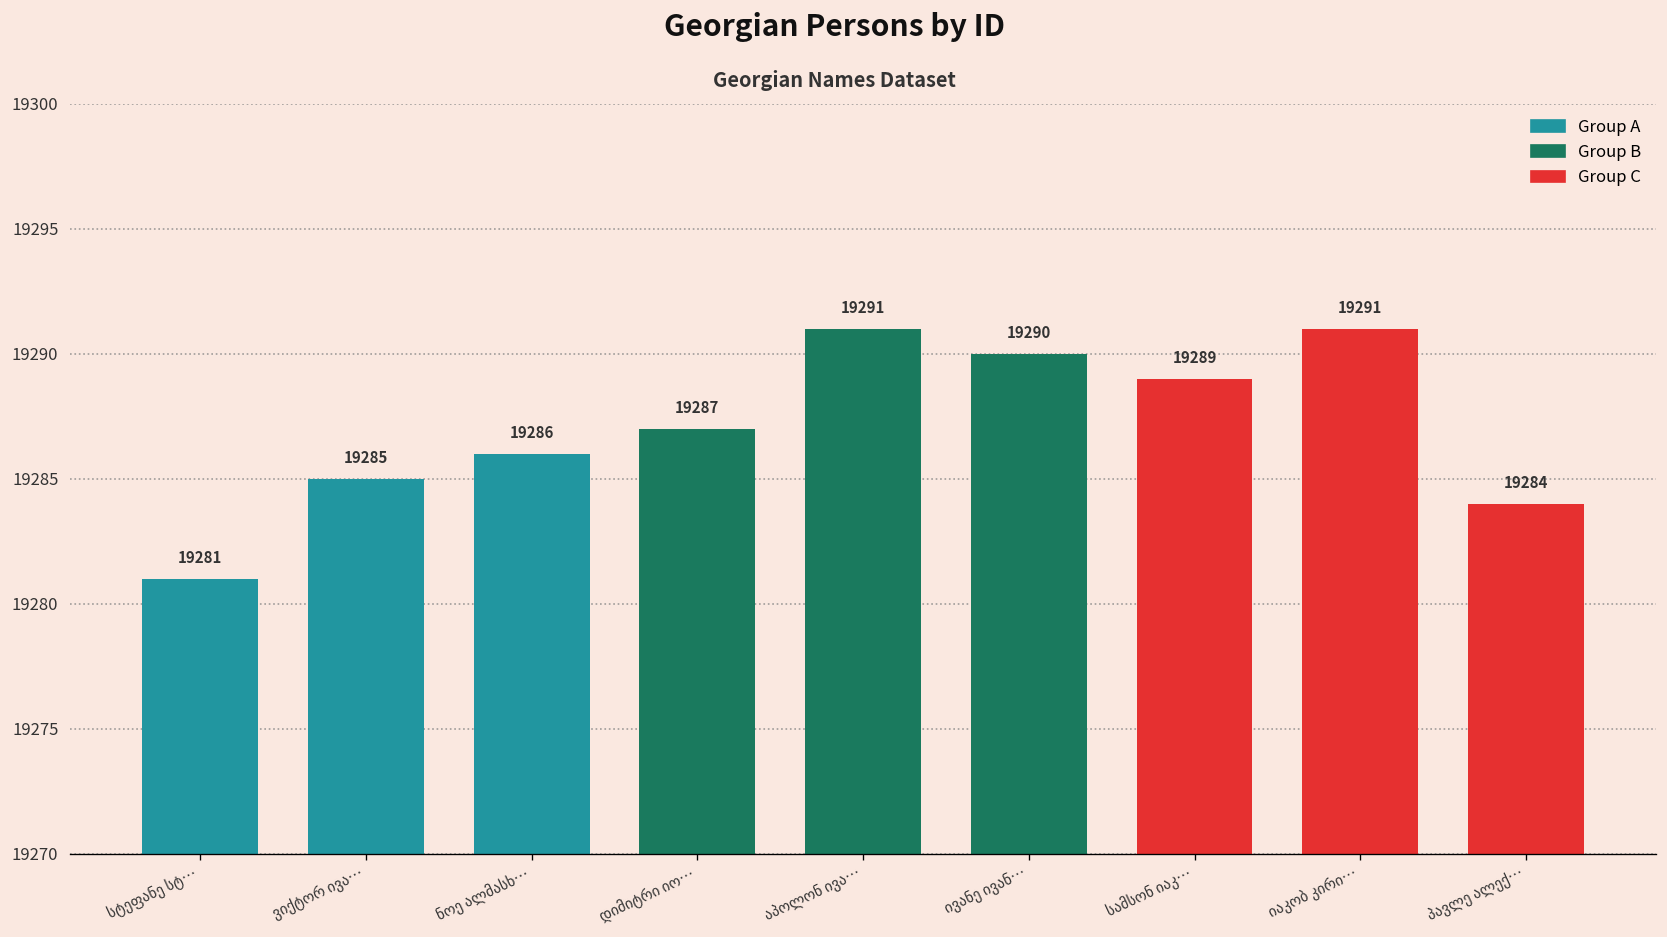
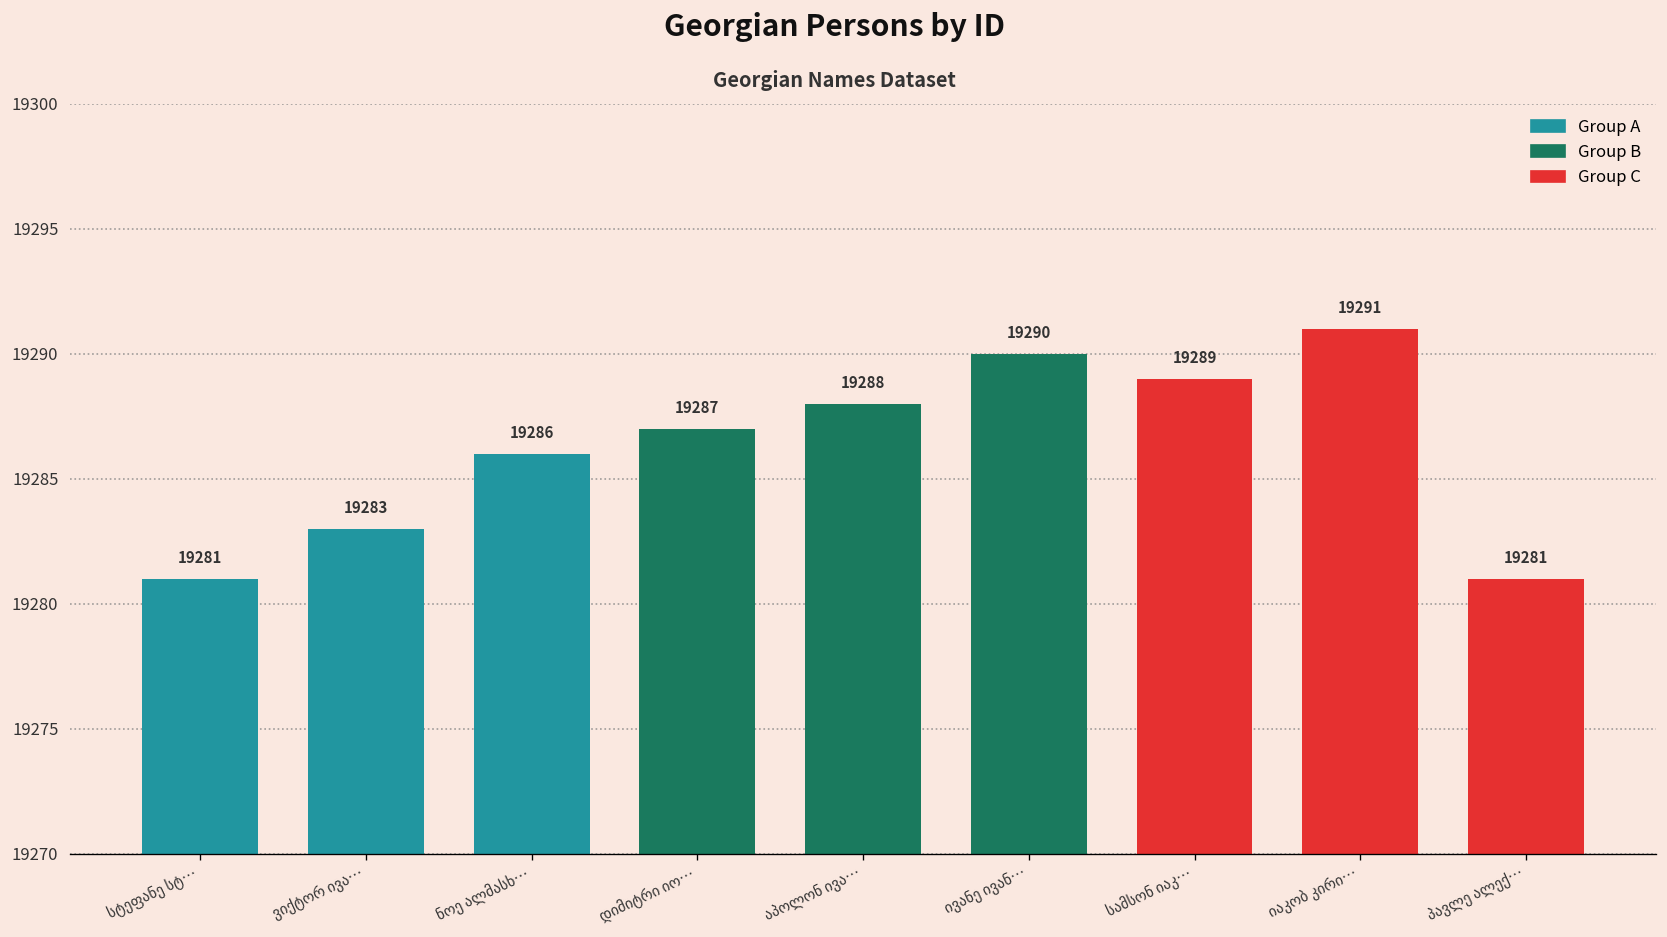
  {
    "სტეფანე სტ…": 19281,
-   "ვიქტორ ივა…": 19285,
+   "ვიქტორ ივა…": 19283,
    "ნოე ალმასხ…": 19286,
    "დიმიტრი იო…": 19287,
-   "აპოლონ ივა…": 19291,
+   "აპოლონ ივა…": 19288,
    "ივანე ივან…": 19290,
    "სამსონ იაკ…": 19289,
    "იაკობ კირი…": 19291,
-   "პავლე ალექ…": 19284
+   "პავლე ალექ…": 19281
  }
